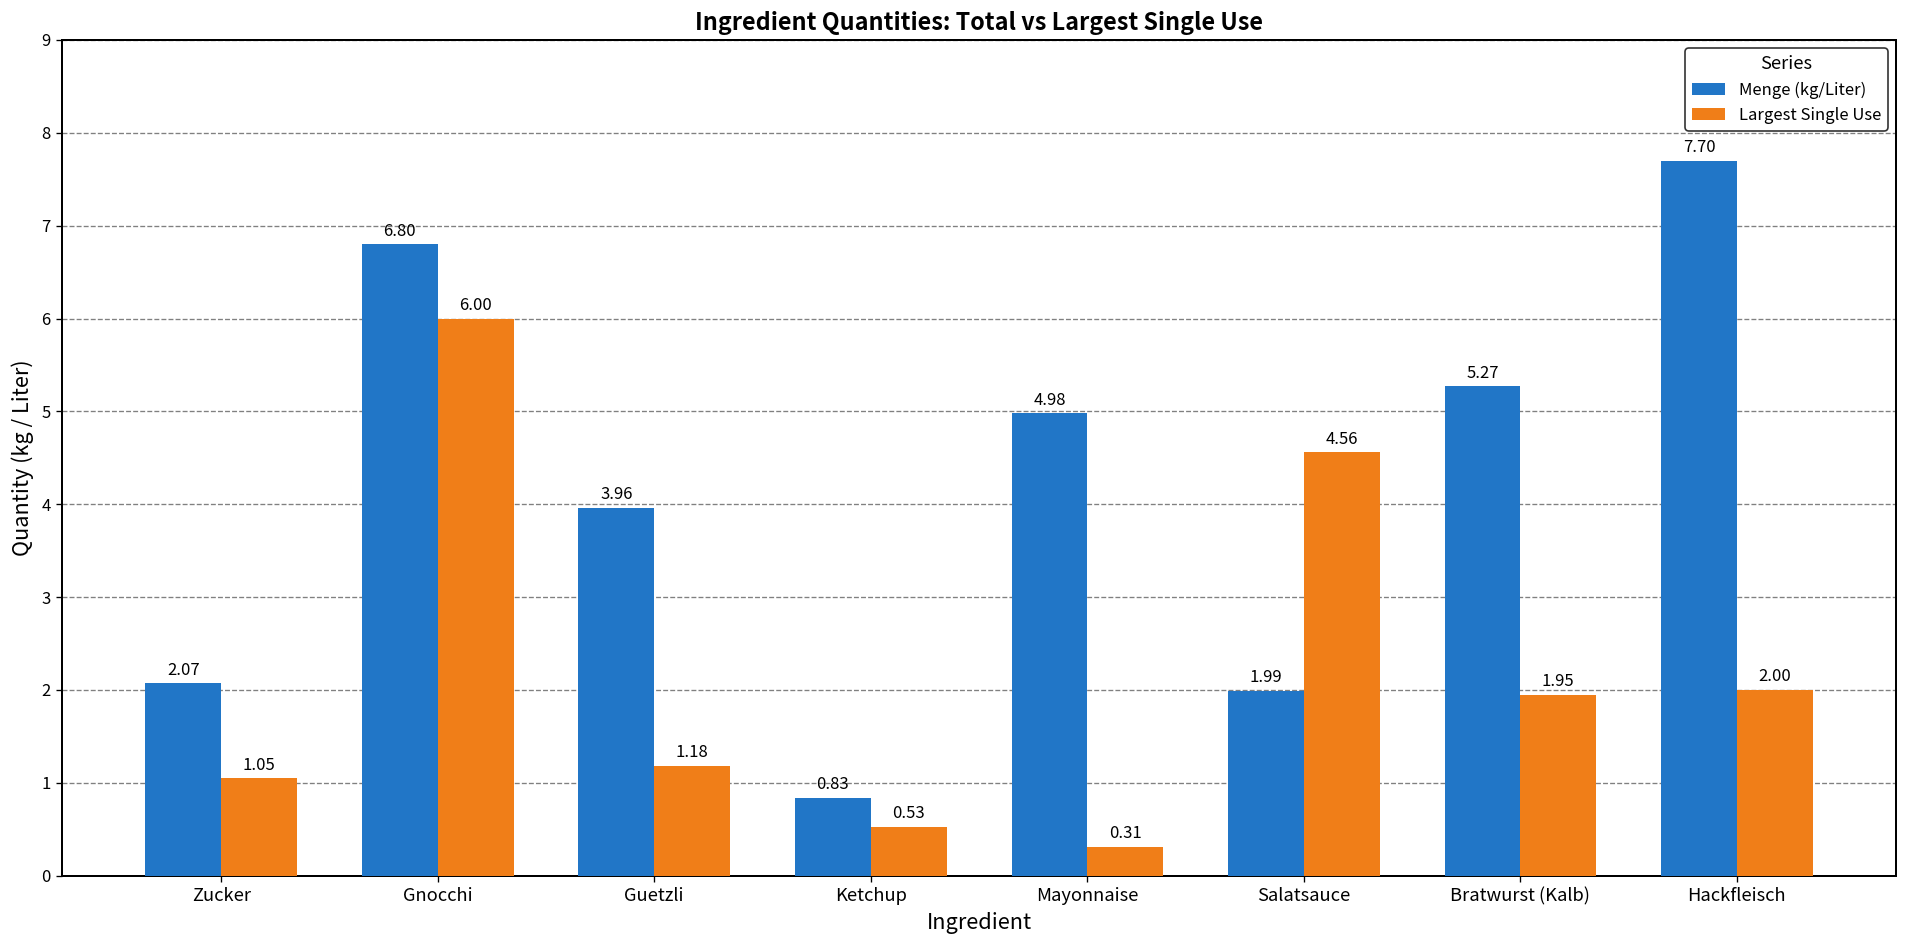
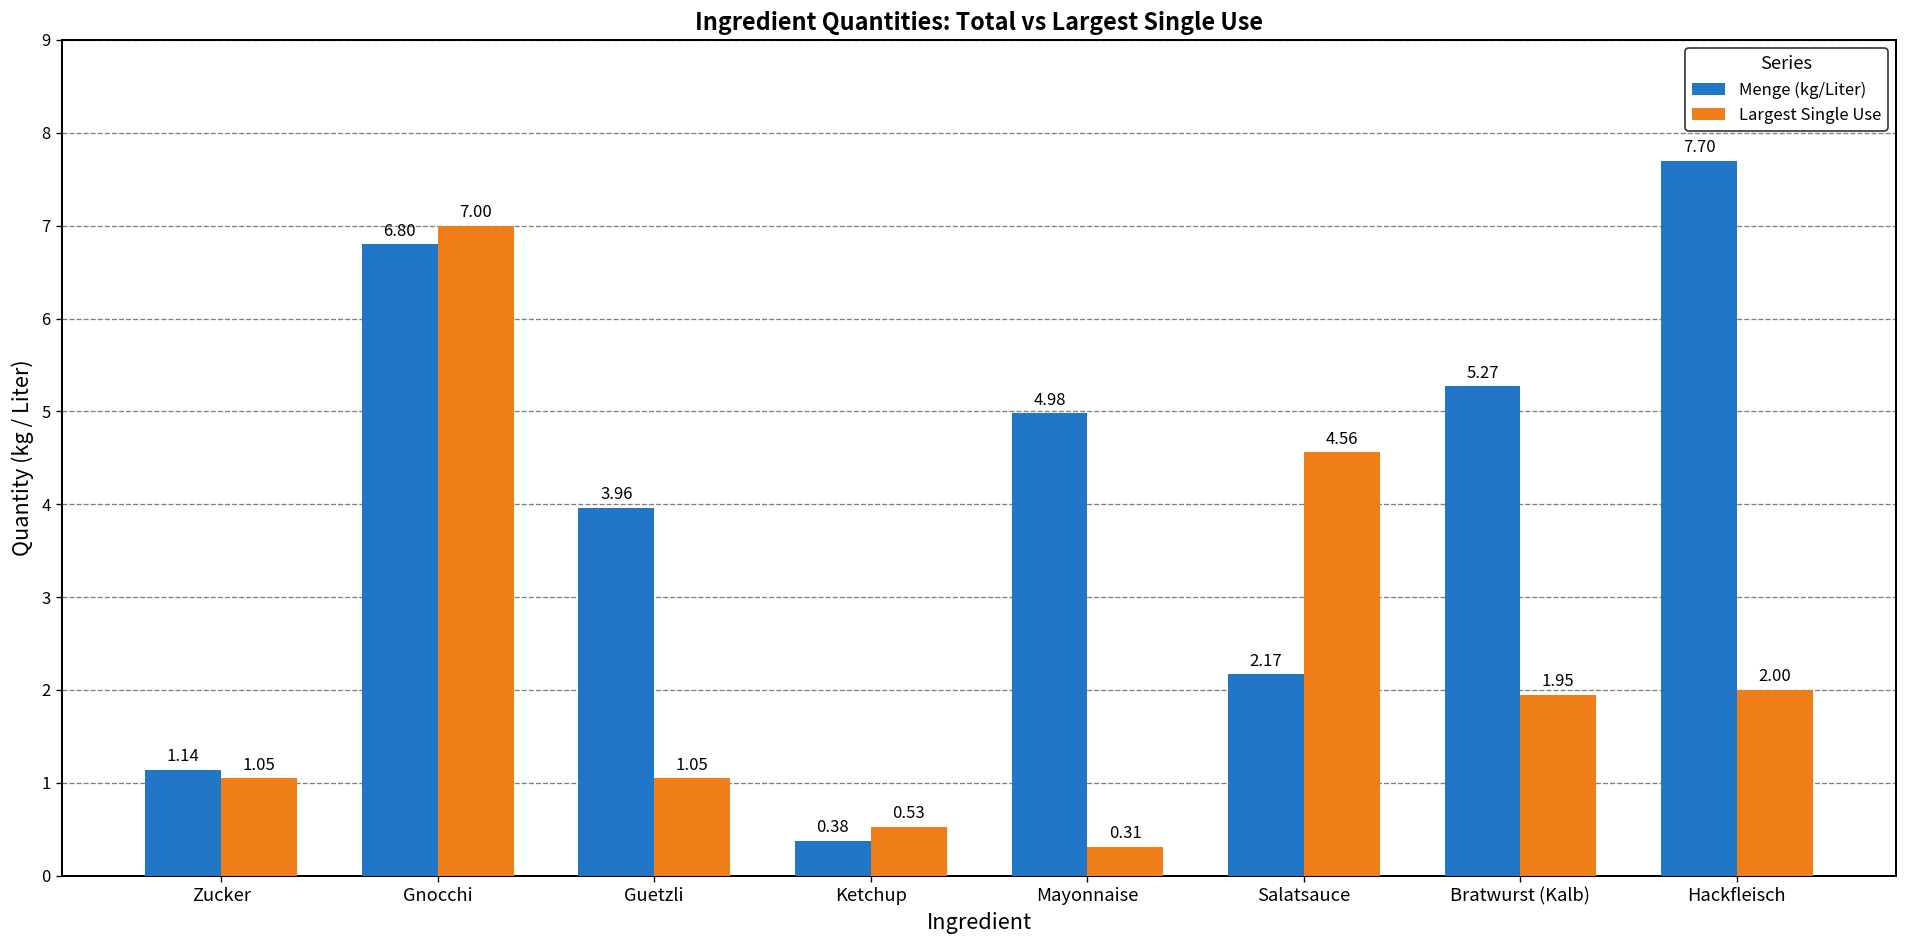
  {
    "Menge (kg/Liter)": {
-     "Zucker": 2.07,
+     "Zucker": 1.14,
      "Gnocchi": 6.80,
      "Guetzli": 3.96,
-     "Ketchup": 0.83,
+     "Ketchup": 0.38,
      "Mayonnaise": 4.98,
-     "Salatsauce": 1.99,
+     "Salatsauce": 2.17,
      "Bratwurst (Kalb)": 5.27,
      "Hackfleisch": 7.70
    },
    "Largest Single Use": {
      "Zucker": 1.05,
-     "Gnocchi": 6.00,
-     "Guetzli": 1.18,
+     "Gnocchi": 7.00,
+     "Guetzli": 1.05,
      "Ketchup": 0.53,
      "Mayonnaise": 0.31,
      "Salatsauce": 4.56,
      "Bratwurst (Kalb)": 1.95,
      "Hackfleisch": 2.00
    }
  }
